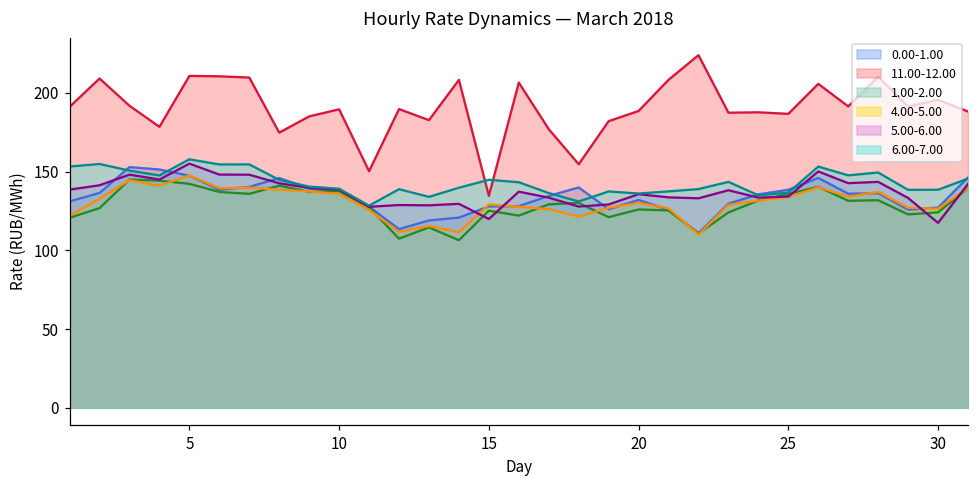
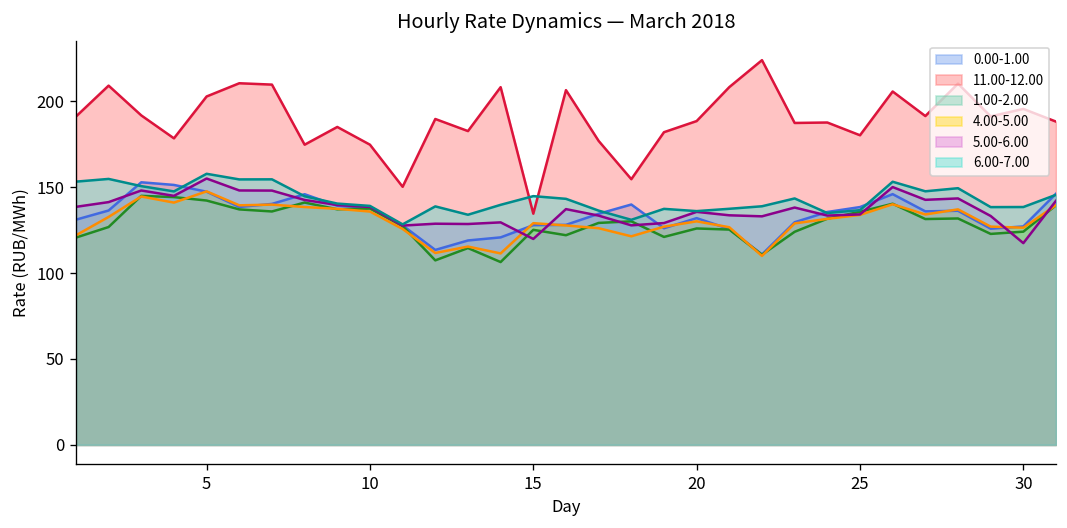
  {
    "11.00-12.00": {
-     "5": 211,
-     "10": 190,
+     "5": 203,
+     "10": 175,
      "15": 135,
      "20": 189,
-     "25": 187
+     "25": 180
    },
    "4.00-5.00": {
      "20": 130
    },
    "5.00-6.00": {
      "5": 155,
      "15": 120,
      "30": 117
    }
  }
